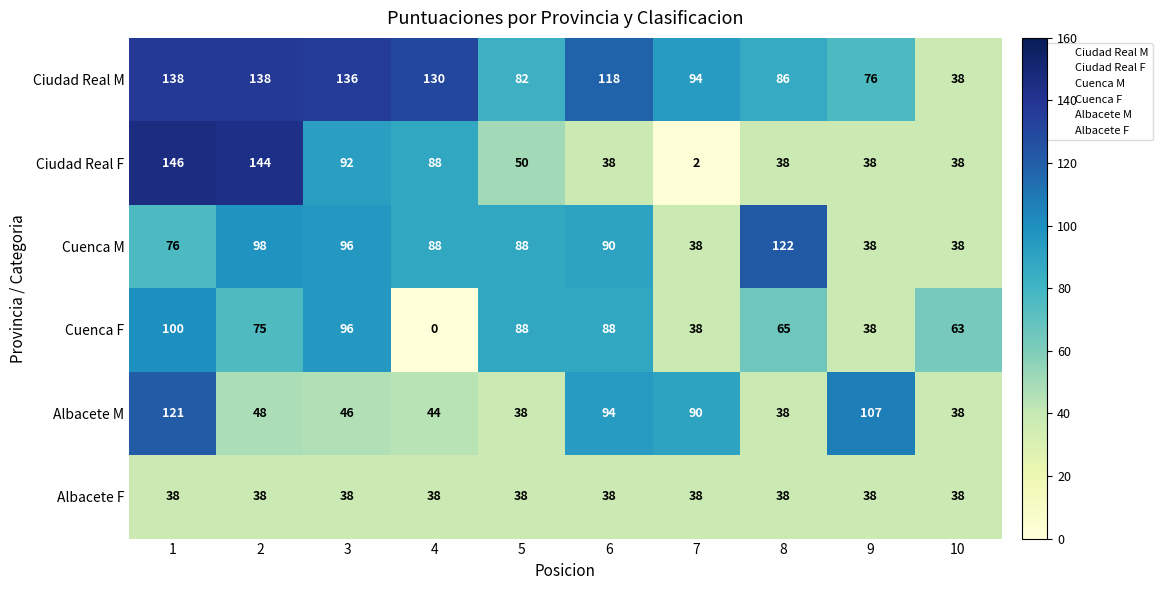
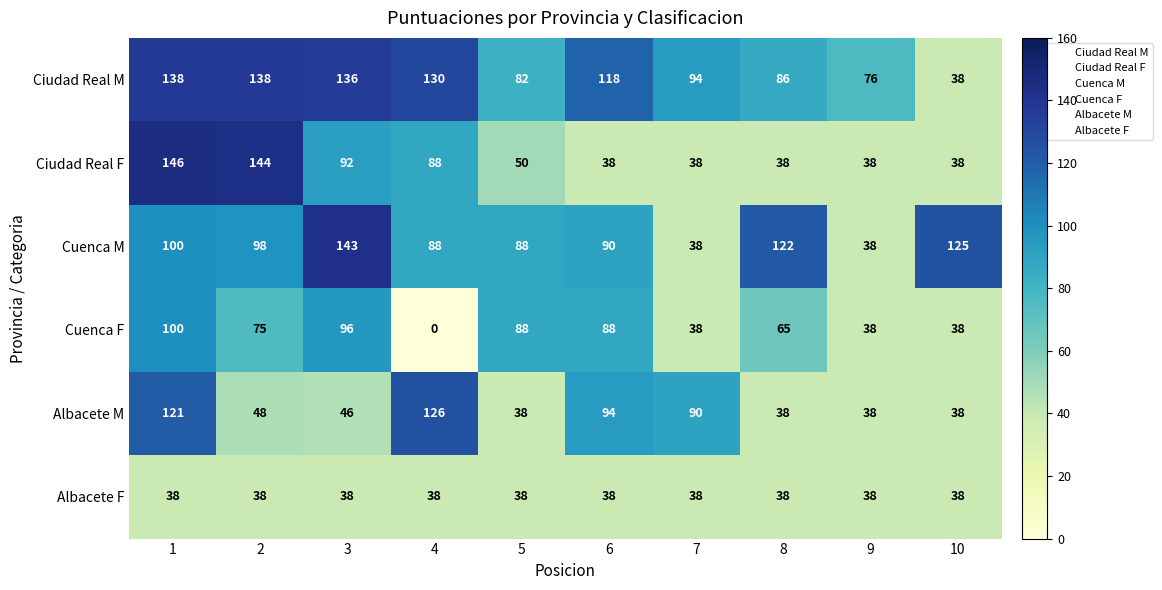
  {
    "Ciudad Real M": {
      "1": 138,
      "2": 138,
      "3": 136,
      "4": 130,
      "5": 82,
      "6": 118,
      "7": 94,
      "8": 86,
      "9": 76,
      "10": 38
    },
    "Ciudad Real F": {
      "1": 146,
      "2": 144,
      "3": 92,
      "4": 88,
      "5": 50,
      "6": 38,
-     "7": 2,
+     "7": 38,
      "8": 38,
      "9": 38,
      "10": 38
    },
    "Cuenca M": {
-     "1": 76,
+     "1": 100,
      "2": 98,
-     "3": 96,
+     "3": 143,
      "4": 88,
      "5": 88,
      "6": 90,
      "7": 38,
      "8": 122,
      "9": 38,
-     "10": 38
+     "10": 125
    },
    "Cuenca F": {
      "1": 100,
      "2": 75,
      "3": 96,
      "4": 0,
      "5": 88,
      "6": 88,
      "7": 38,
      "8": 65,
      "9": 38,
-     "10": 63
+     "10": 38
    },
    "Albacete M": {
      "1": 121,
      "2": 48,
      "3": 46,
-     "4": 44,
+     "4": 126,
      "5": 38,
      "6": 94,
      "7": 90,
      "8": 38,
-     "9": 107,
+     "9": 38,
      "10": 38
    },
    "Albacete F": {
      "1": 38,
      "2": 38,
      "3": 38,
      "4": 38,
      "5": 38,
      "6": 38,
      "7": 38,
      "8": 38,
      "9": 38,
      "10": 38
    }
  }
